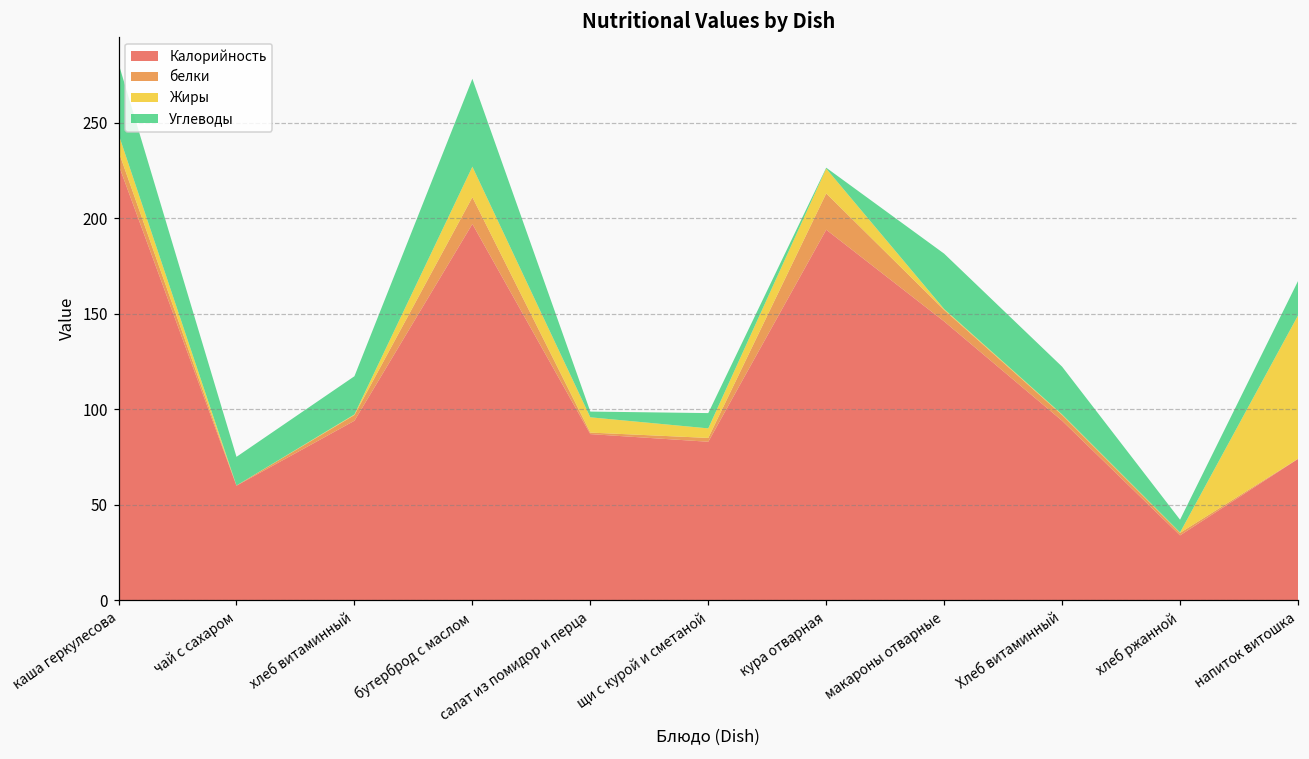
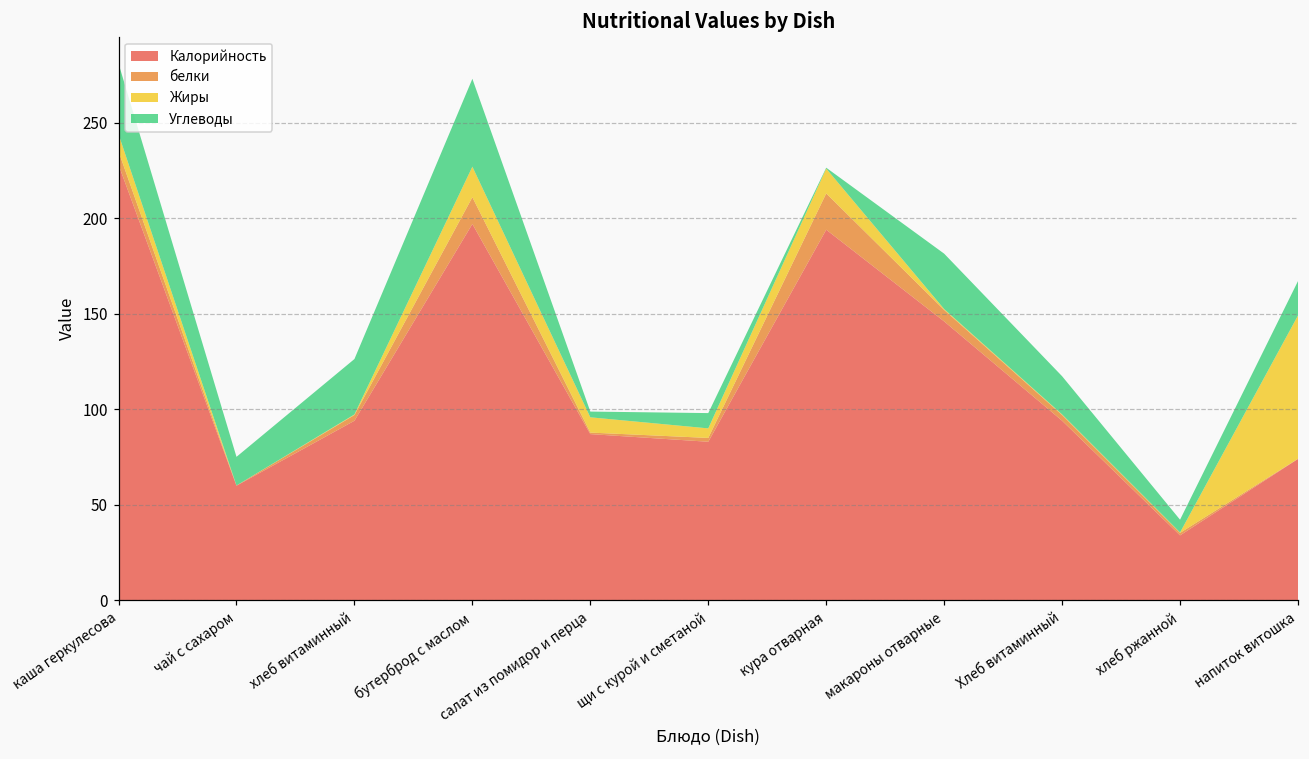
  {
    "Жиры": {
      "каша геркулесова": 9,
      "бутерброд с маслом": 16,
      "салат из помидор и перца": 8,
      "щи с курой и сметаной": 5,
      "напиток витошка": 75
    },
    "Углеводы": {
      "каша геркулесова": 37,
      "чай с сахаром": 15,
-     "хлеб витаминный": 20,
+     "хлеб витаминный": 29,
      "бутерброд с маслом": 46,
      "салат из помидор и перца": 3,
      "щи с курой и сметаной": 8,
      "макароны отварные": 29,
-     "Хлеб витаминный": 25,
+     "Хлеб витаминный": 20,
      "хлеб ржанной": 7,
      "напиток витошка": 18
    }
  }
